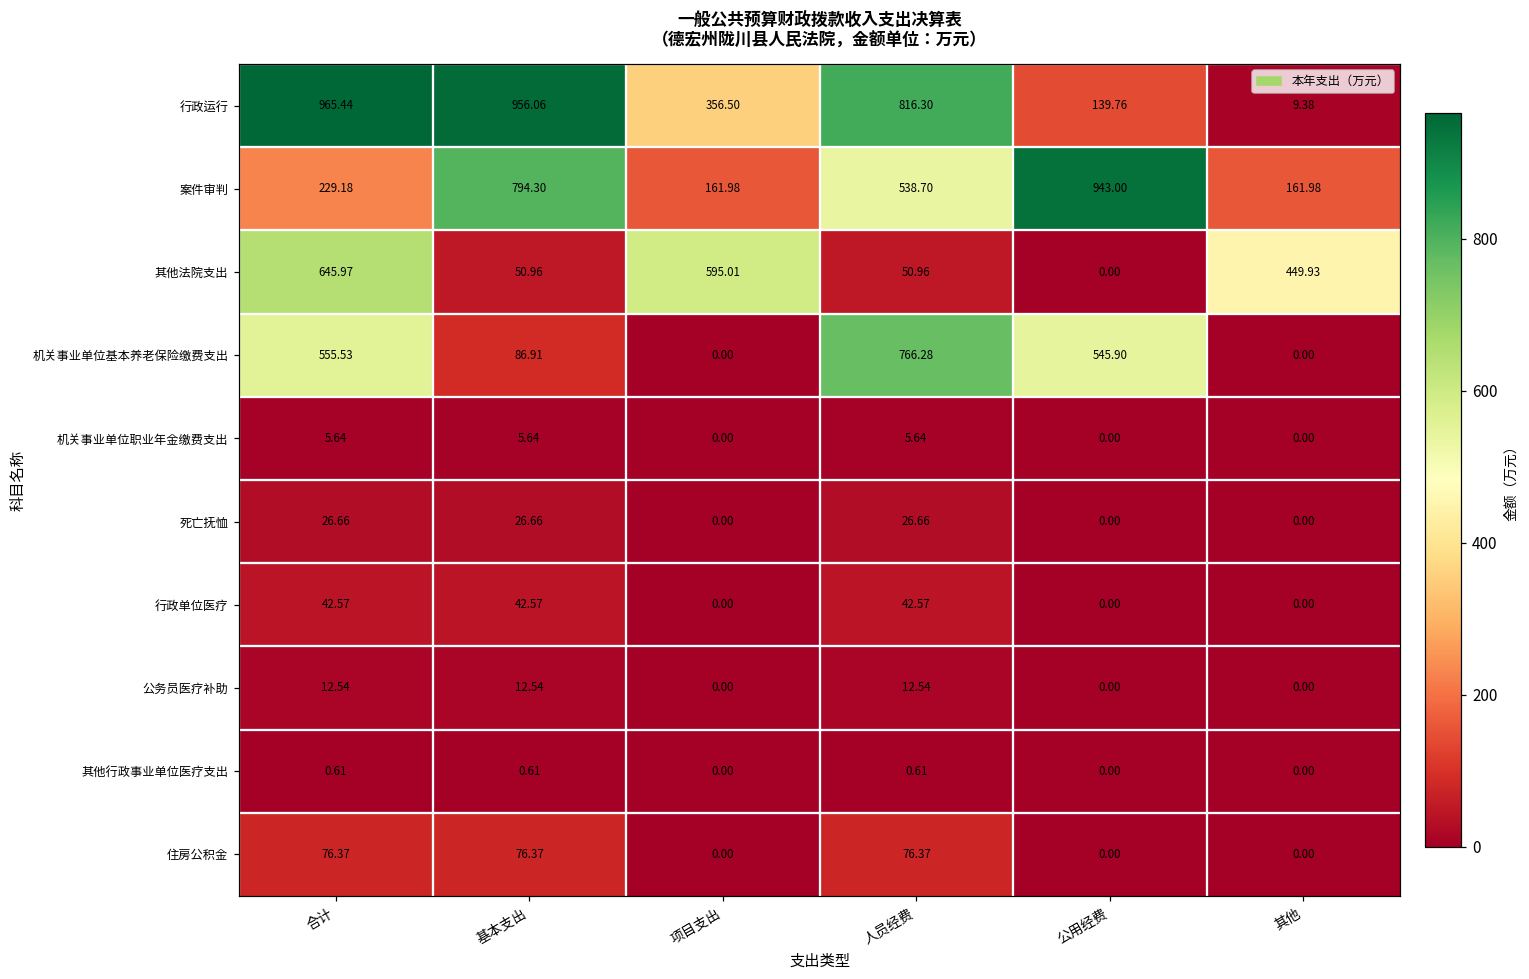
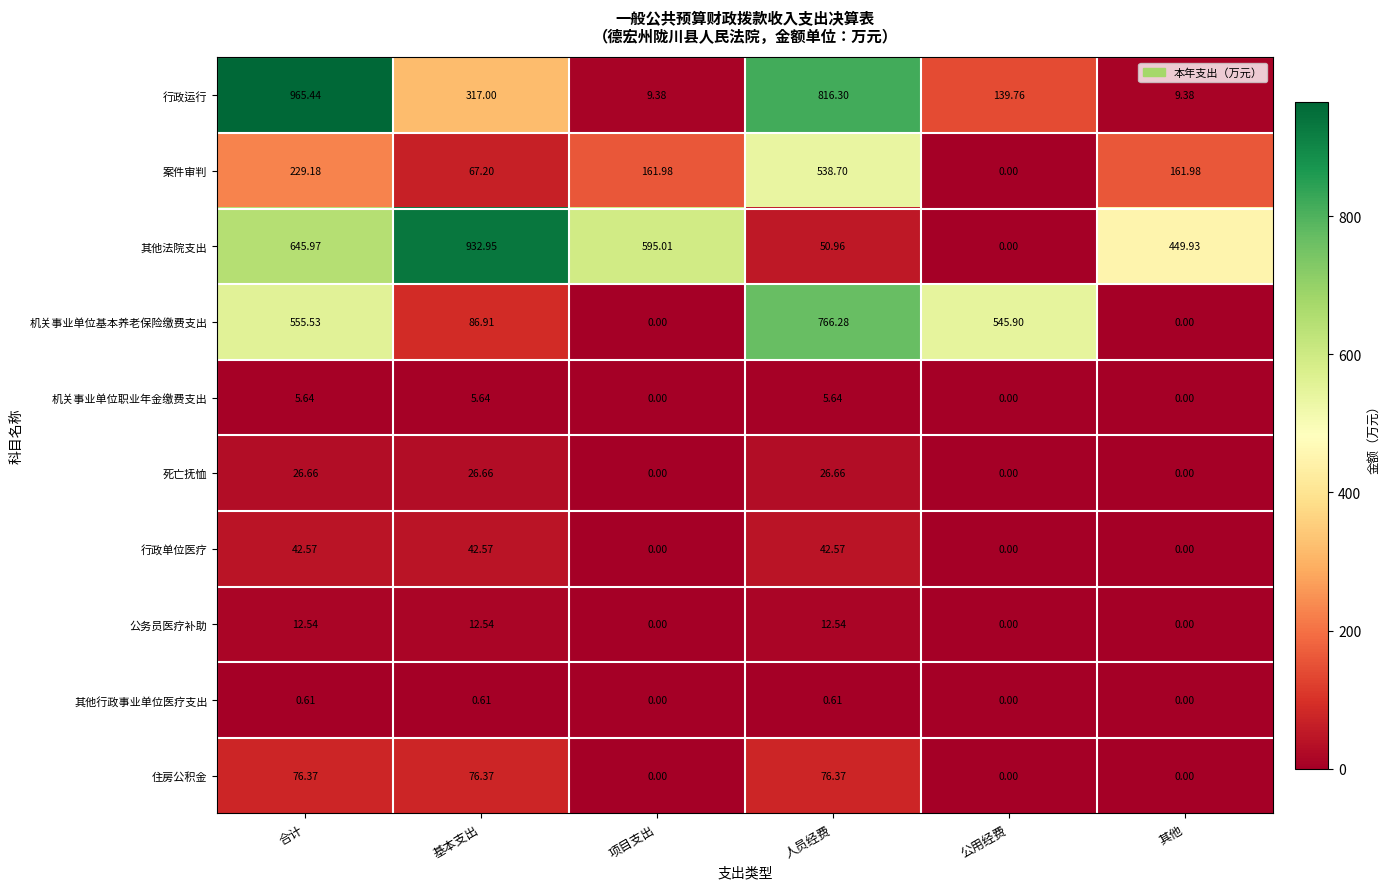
  {
    "行政运行": {
      "合计": 965.44,
-     "基本支出": 956.06,
-     "项目支出": 356.50,
+     "基本支出": 317.00,
+     "项目支出": 9.38,
      "人员经费": 816.30,
      "公用经费": 139.76,
      "其他": 9.38
    },
    "案件审判": {
      "合计": 229.18,
-     "基本支出": 794.30,
+     "基本支出": 67.20,
      "项目支出": 161.98,
      "人员经费": 538.70,
-     "公用经费": 943.00,
+     "公用经费": 0.00,
      "其他": 161.98
    },
    "其他法院支出": {
      "合计": 645.97,
-     "基本支出": 50.96,
+     "基本支出": 932.95,
      "项目支出": 595.01,
      "人员经费": 50.96,
      "公用经费": 0.00,
      "其他": 449.93
    },
    "机关事业单位基本养老保险缴费支出": {
      "合计": 555.53,
      "基本支出": 86.91,
      "项目支出": 0.00,
      "人员经费": 766.28,
      "公用经费": 545.90,
      "其他": 0.00
    },
    "机关事业单位职业年金缴费支出": {
      "合计": 5.64,
      "基本支出": 5.64,
      "项目支出": 0.00,
      "人员经费": 5.64,
      "公用经费": 0.00,
      "其他": 0.00
    },
    "死亡抚恤": {
      "合计": 26.66,
      "基本支出": 26.66,
      "项目支出": 0.00,
      "人员经费": 26.66,
      "公用经费": 0.00,
      "其他": 0.00
    },
    "行政单位医疗": {
      "合计": 42.57,
      "基本支出": 42.57,
      "项目支出": 0.00,
      "人员经费": 42.57,
      "公用经费": 0.00,
      "其他": 0.00
    },
    "公务员医疗补助": {
      "合计": 12.54,
      "基本支出": 12.54,
      "项目支出": 0.00,
      "人员经费": 12.54,
      "公用经费": 0.00,
      "其他": 0.00
    },
    "其他行政事业单位医疗支出": {
      "合计": 0.61,
      "基本支出": 0.61,
      "项目支出": 0.00,
      "人员经费": 0.61,
      "公用经费": 0.00,
      "其他": 0.00
    },
    "住房公积金": {
      "合计": 76.37,
      "基本支出": 76.37,
      "项目支出": 0.00,
      "人员经费": 76.37,
      "公用经费": 0.00,
      "其他": 0.00
    }
  }
